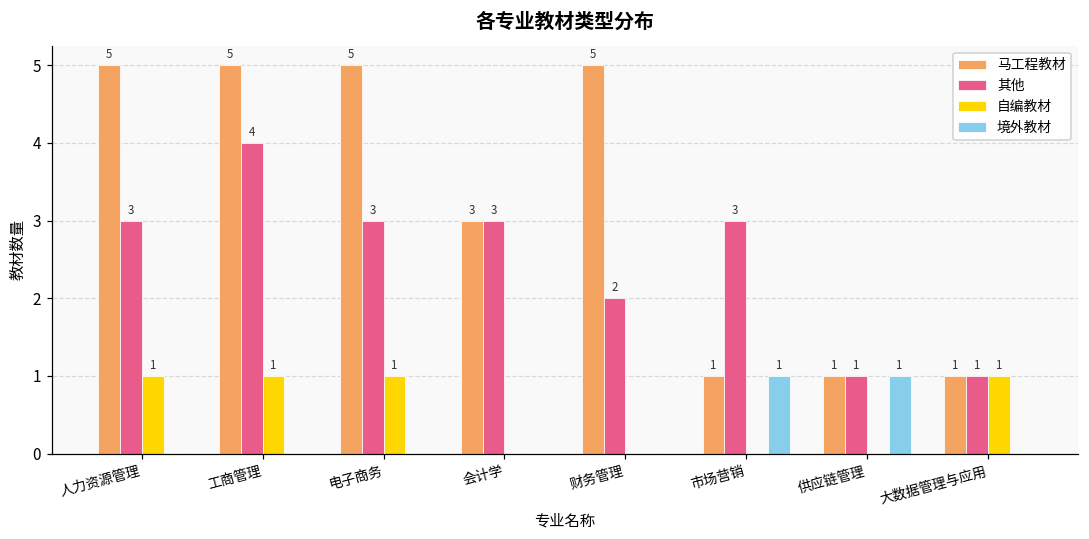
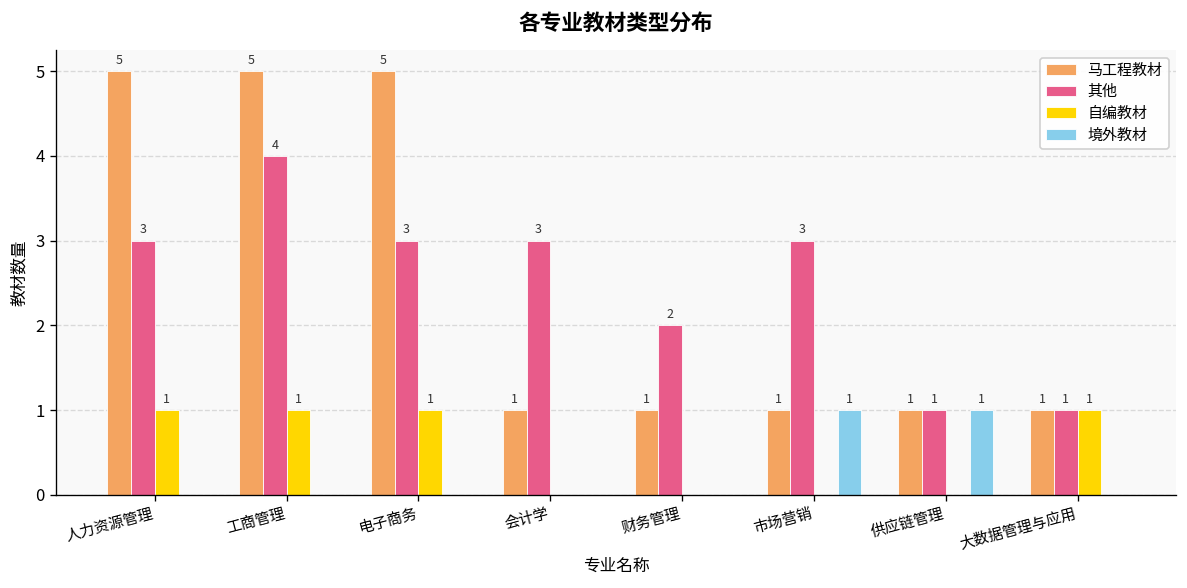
  {
    "马工程教材": {
      "人力资源管理": 5,
      "工商管理": 5,
      "电子商务": 5,
-     "会计学": 3,
-     "财务管理": 5,
+     "会计学": 1,
+     "财务管理": 1,
      "市场营销": 1,
      "供应链管理": 1,
      "大数据管理与应用": 1
    },
    "其他": {
      "人力资源管理": 3,
      "工商管理": 4,
      "电子商务": 3,
      "会计学": 3,
      "财务管理": 2,
      "市场营销": 3,
      "供应链管理": 1,
      "大数据管理与应用": 1
    },
    "自编教材": {
      "人力资源管理": 1,
      "工商管理": 1,
      "电子商务": 1,
      "大数据管理与应用": 1
    },
    "境外教材": {
      "市场营销": 1,
      "供应链管理": 1
    }
  }
